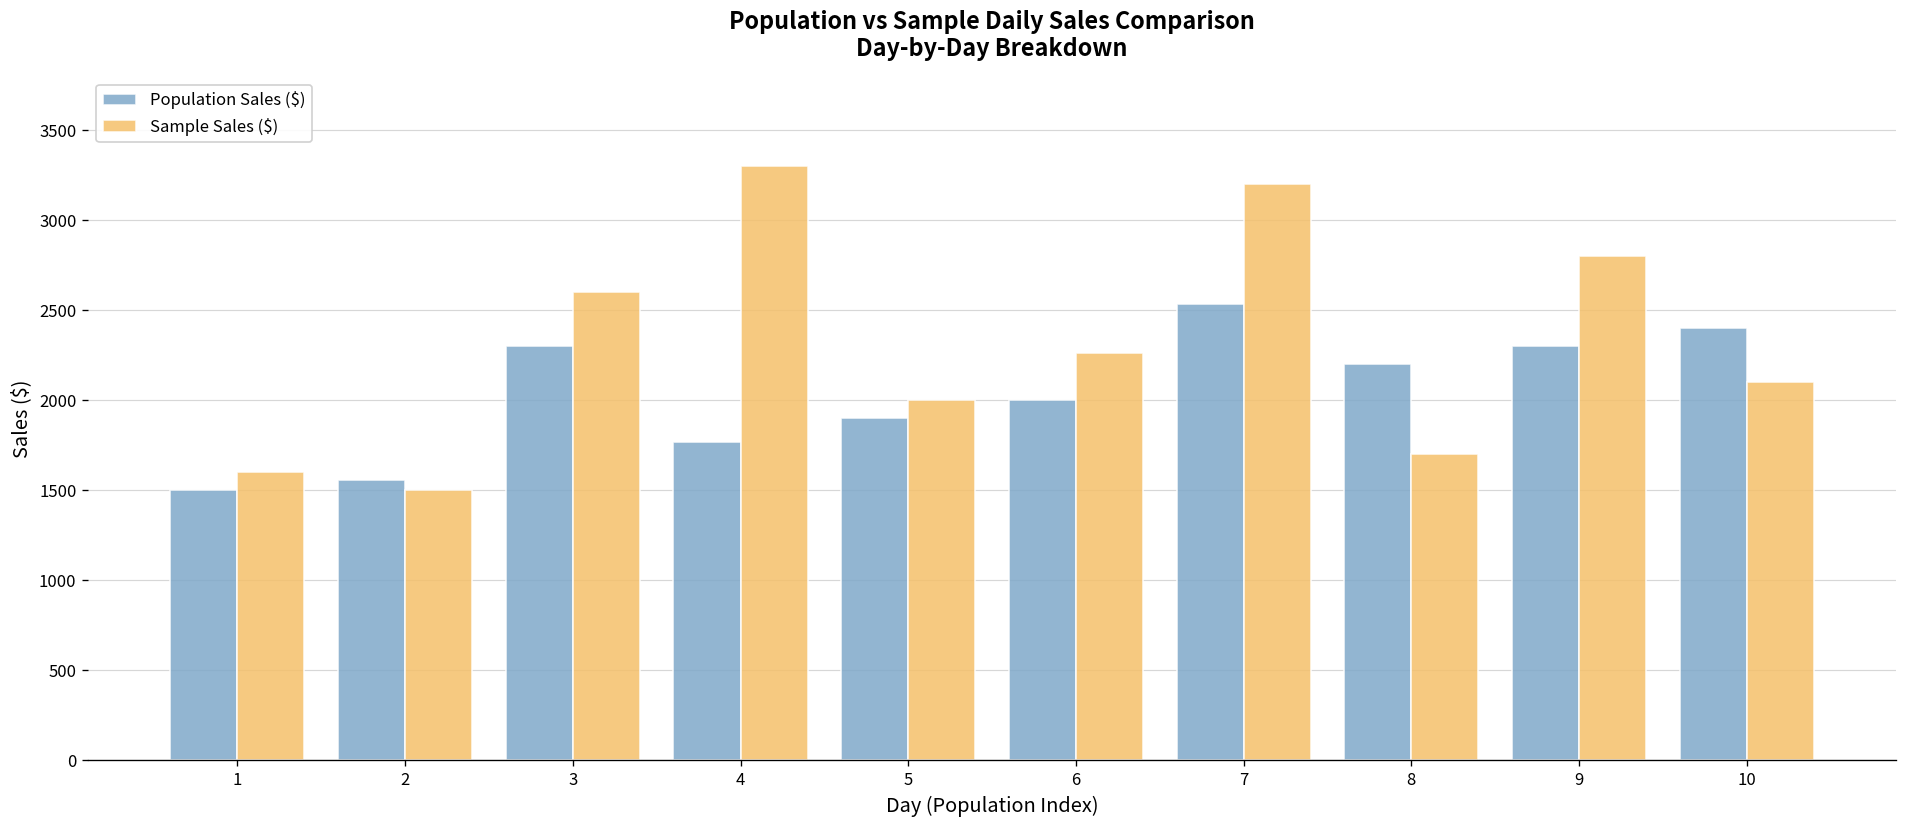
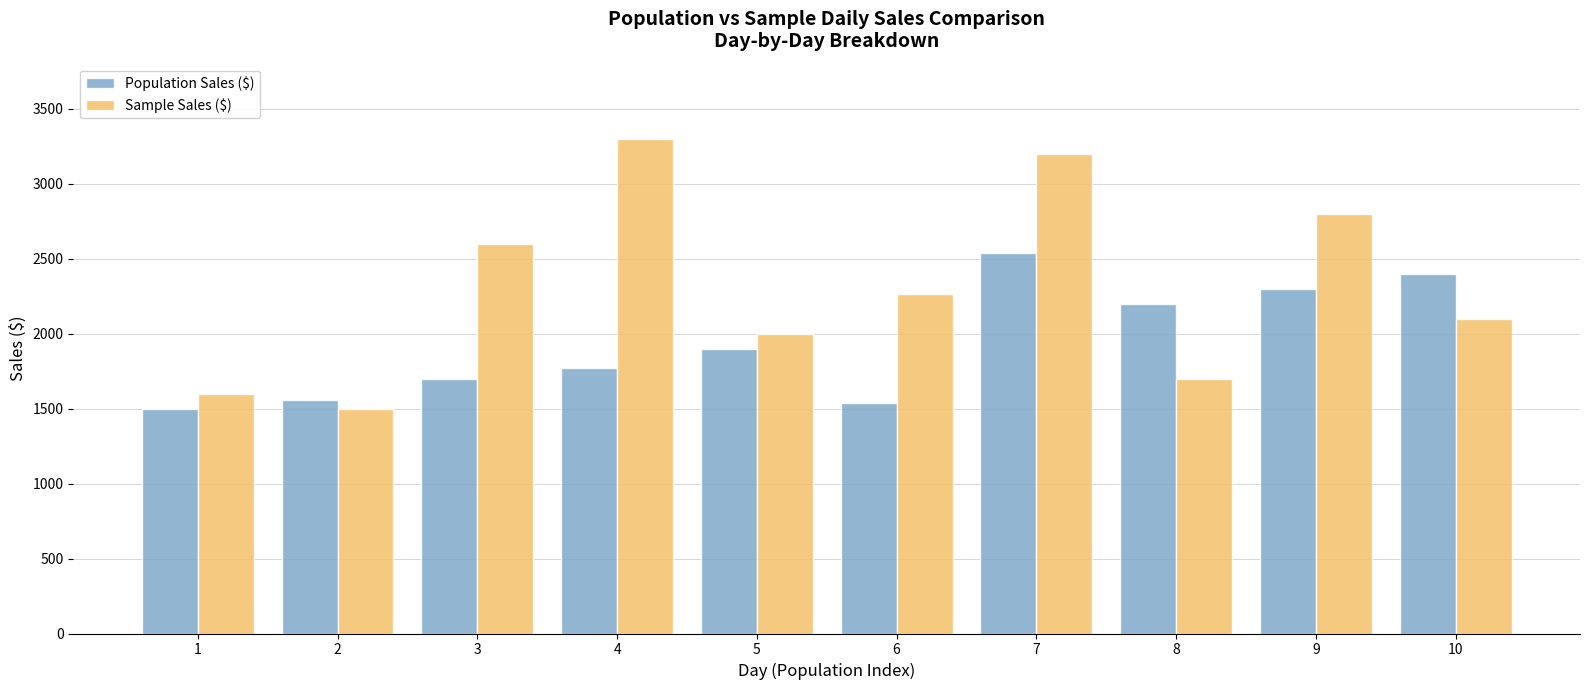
  {
    "Population Sales ($)": {
      "1": 1500,
      "2": 1560,
-     "3": 2300,
+     "3": 1700,
      "4": 1770,
      "5": 1900,
-     "6": 2000,
+     "6": 1540,
      "7": 2540,
      "8": 2200,
      "9": 2300,
      "10": 2400
    },
    "Sample Sales ($)": {
      "1": 1600,
      "2": 1500,
      "3": 2600,
      "4": 3300,
      "5": 2000,
      "6": 2260,
      "7": 3200,
      "8": 1700,
      "9": 2800,
      "10": 2100
    }
  }
